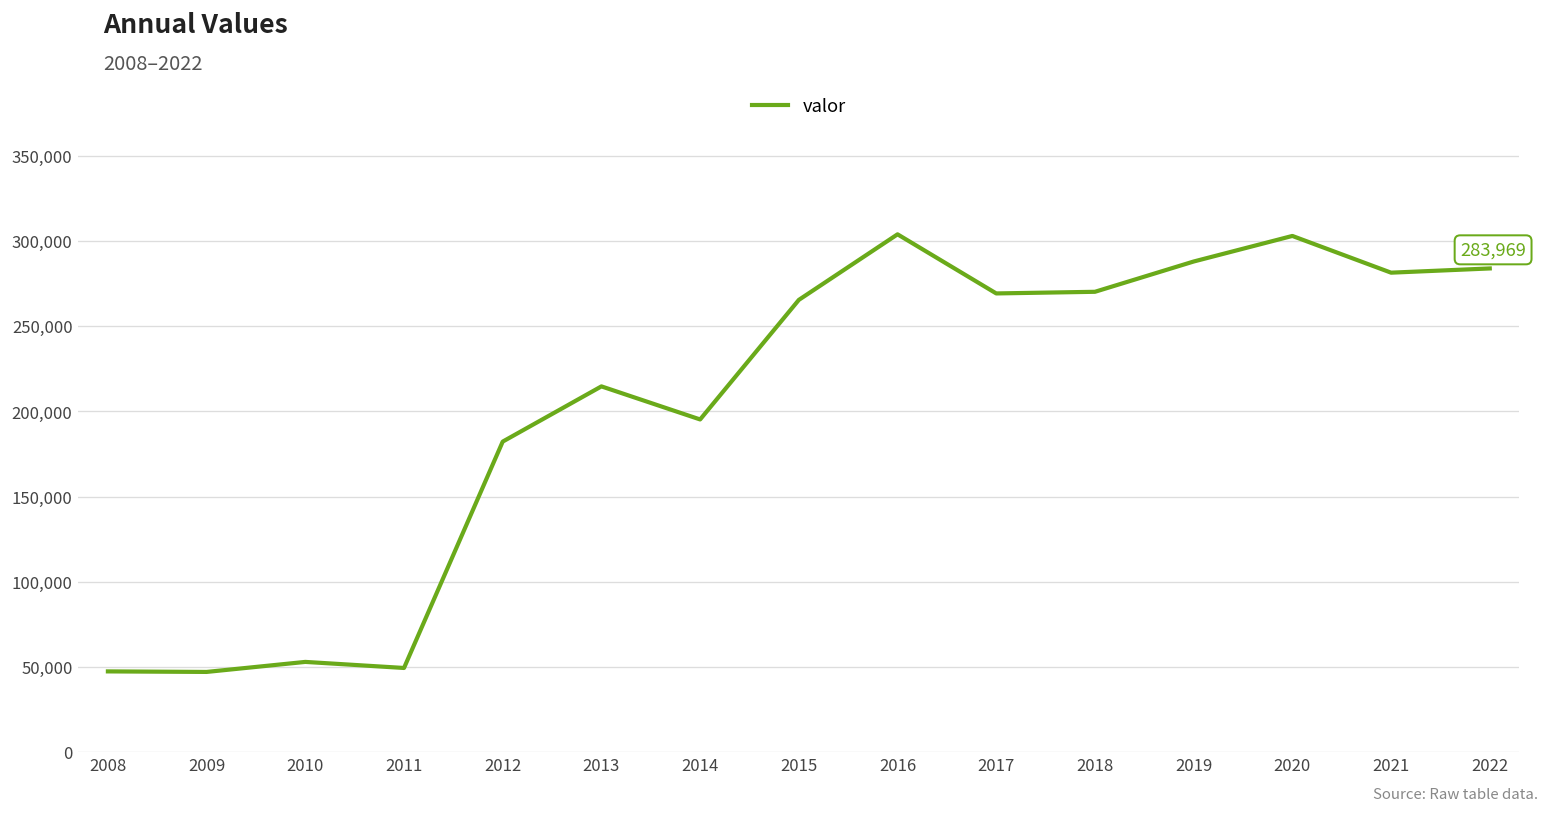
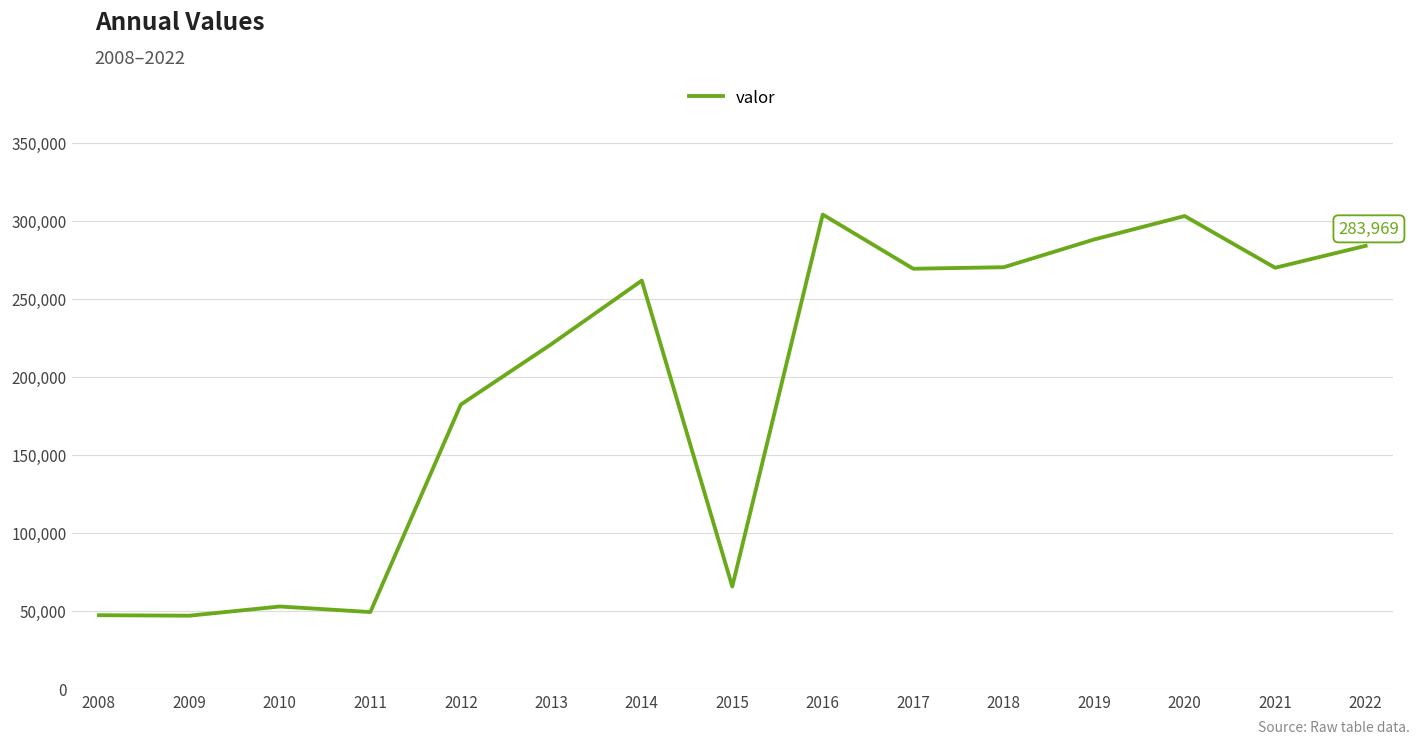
  {
    "2008": "47,000",
    "2009": "47,000",
    "2010": "53,000",
    "2011": "49,000",
    "2012": "182,000",
-   "2013": "215,000",
-   "2014": "195,000",
-   "2015": "266,000",
+   "2013": "221,000",
+   "2014": "262,000",
+   "2015": "66,000",
    "2016": "304,000",
    "2017": "269,000",
    "2018": "270,000",
    "2019": "288,000",
    "2020": "303,000",
-   "2021": "281,000"
+   "2021": "270,000"
  }
